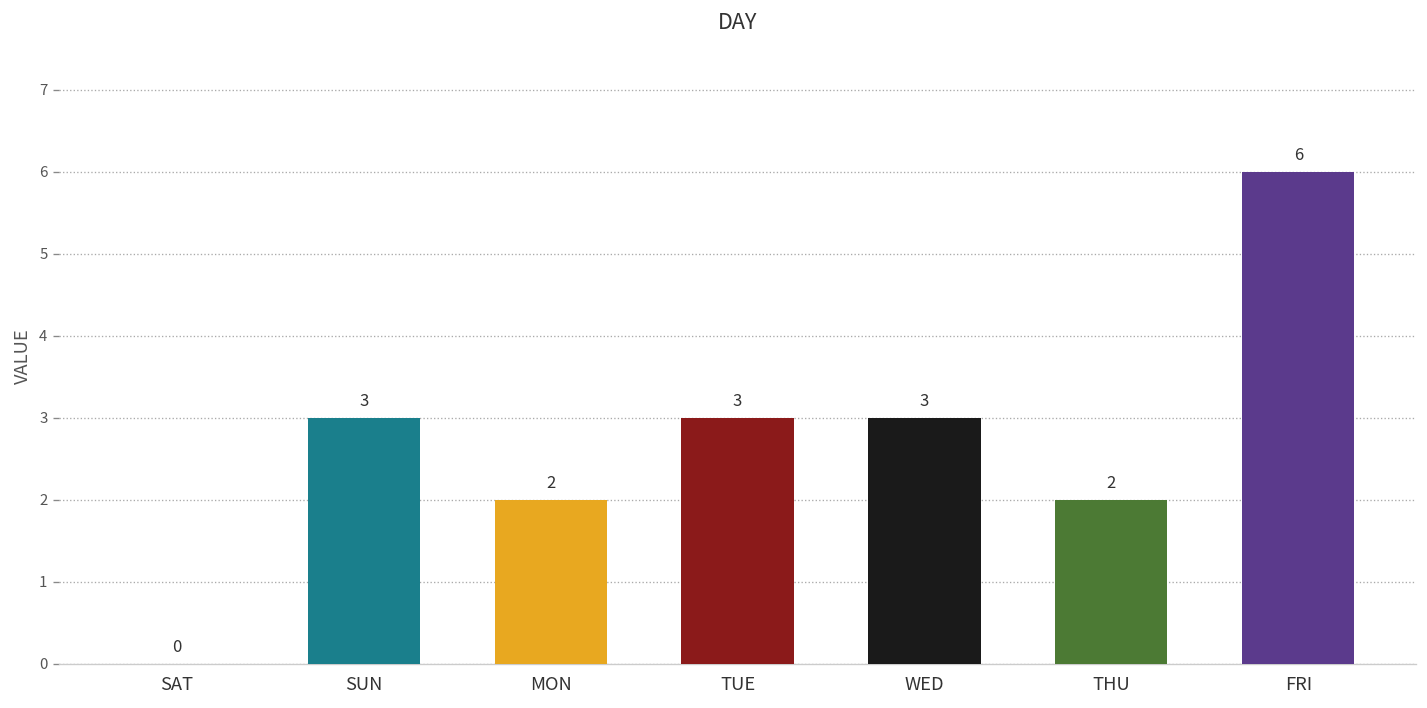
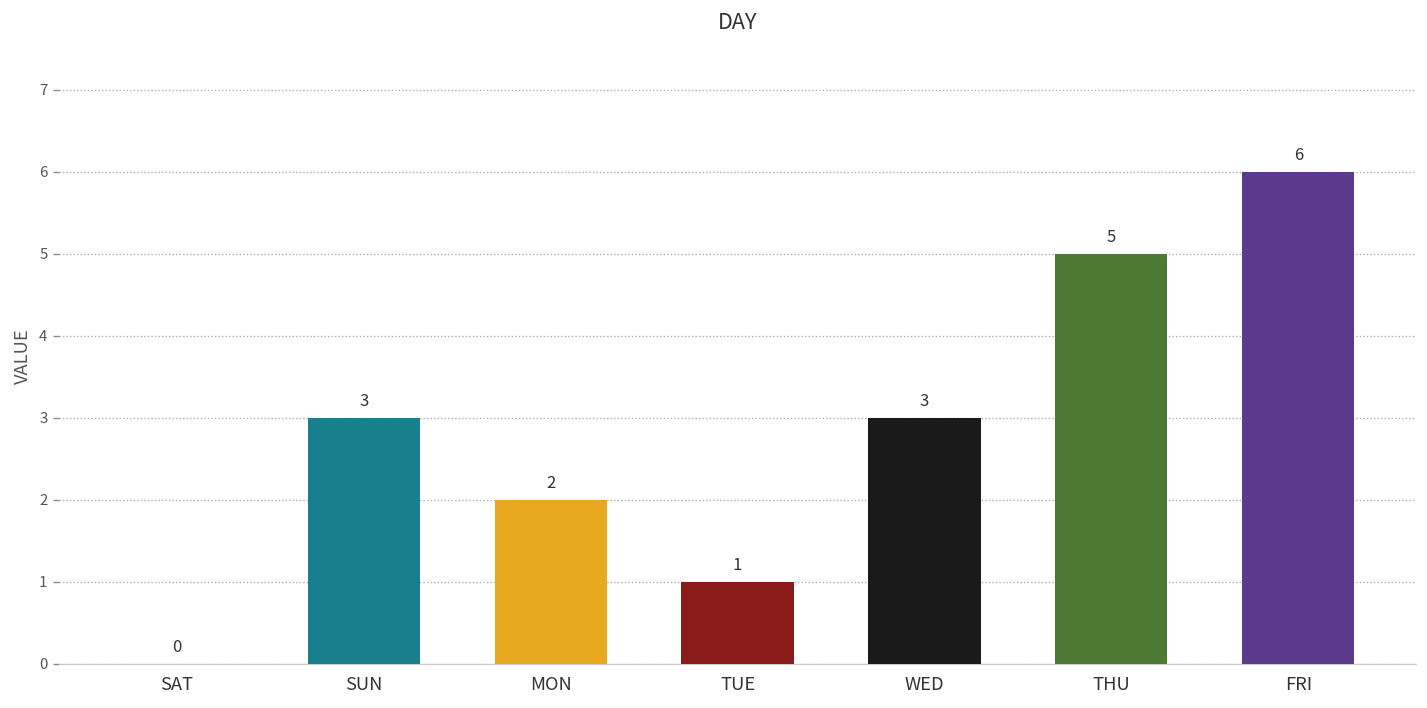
  {
    "SAT": 0,
    "SUN": 3,
    "MON": 2,
-   "TUE": 3,
+   "TUE": 1,
    "WED": 3,
-   "THU": 2,
+   "THU": 5,
    "FRI": 6
  }
